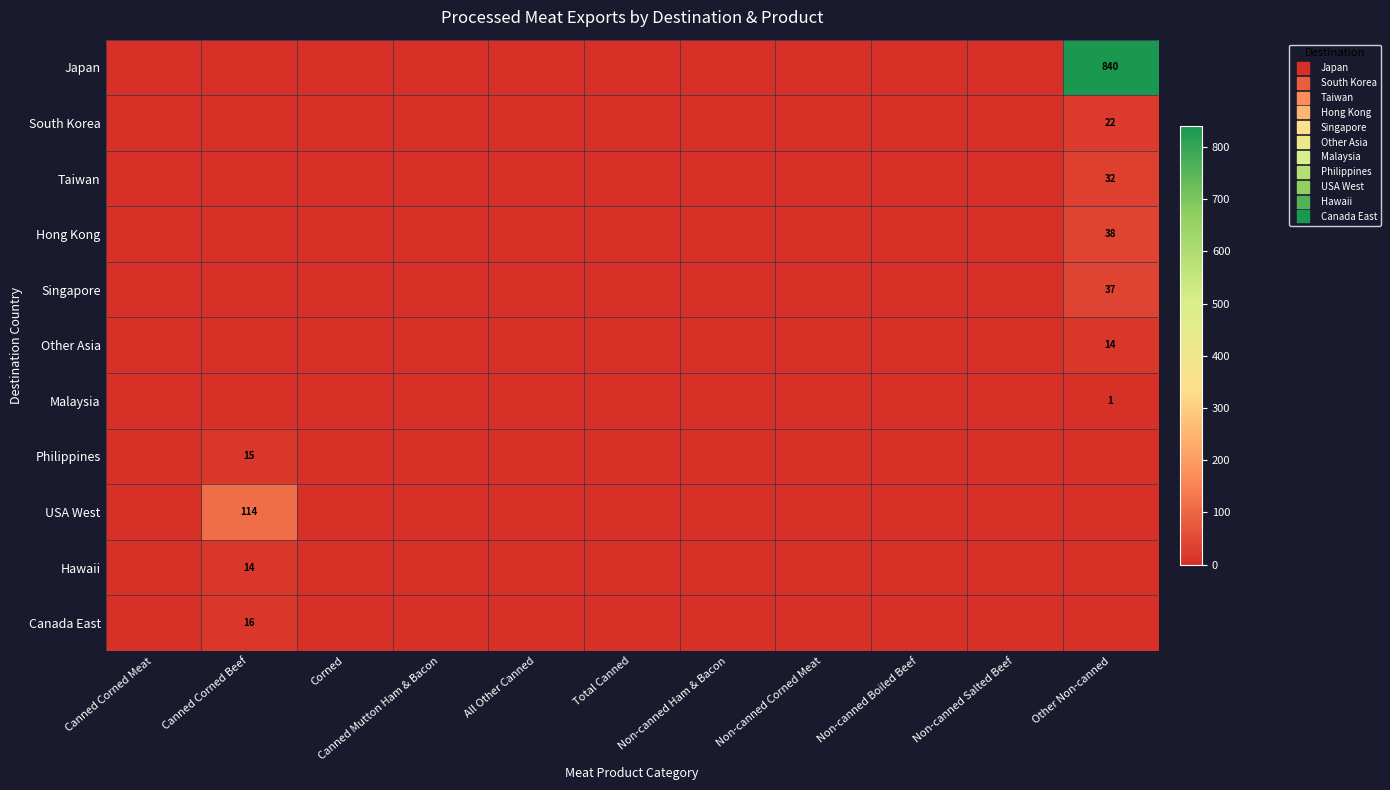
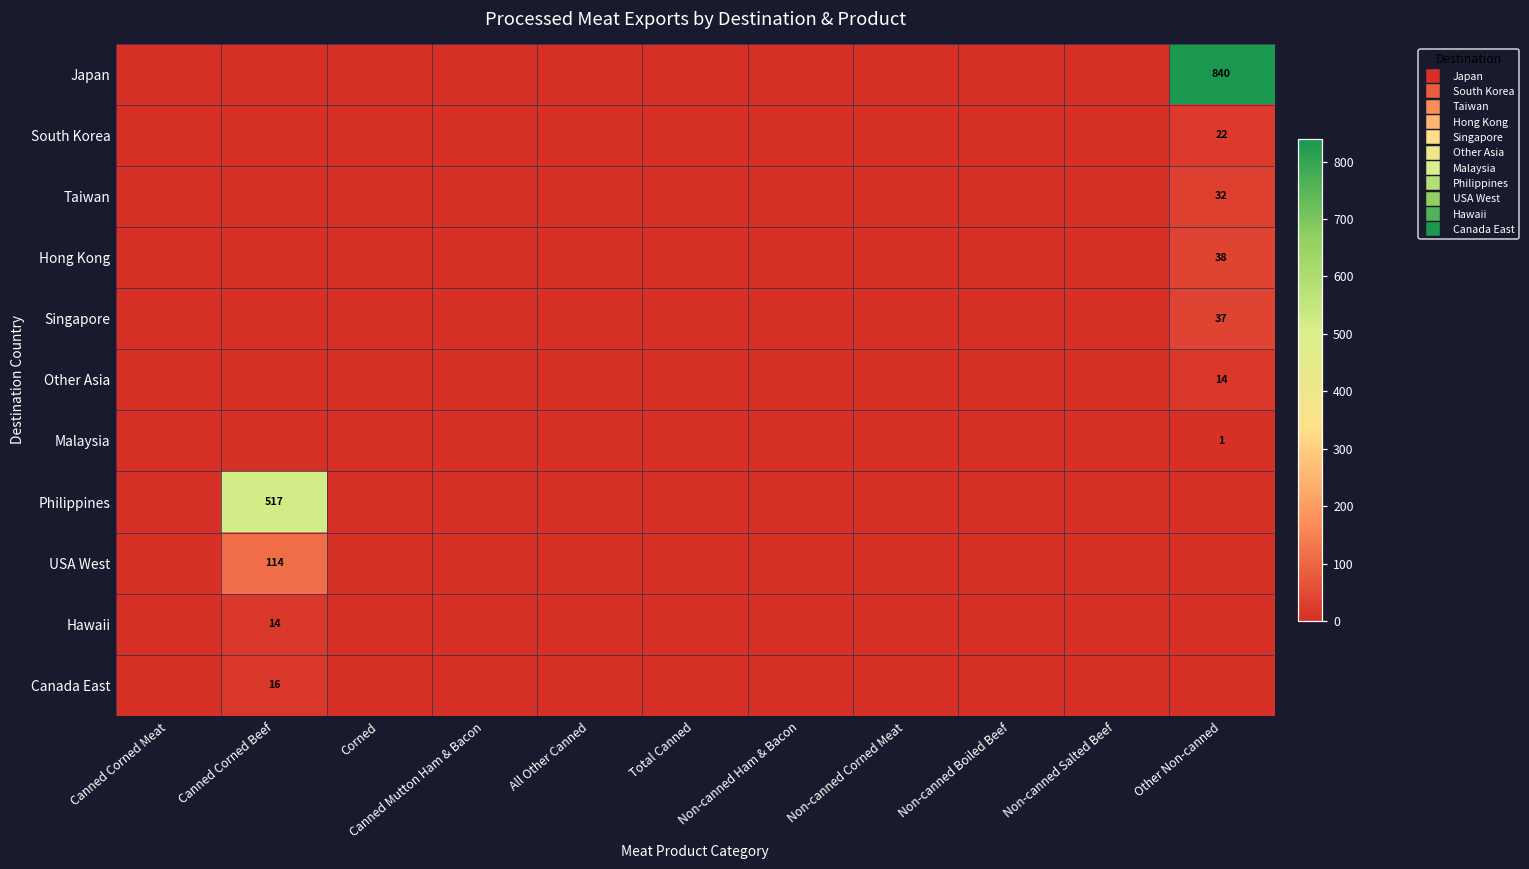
  {
    "Japan": {
      "Other Non-canned": 840
    },
    "South Korea": {
      "Other Non-canned": 22
    },
    "Taiwan": {
      "Other Non-canned": 32
    },
    "Hong Kong": {
      "Other Non-canned": 38
    },
    "Singapore": {
      "Other Non-canned": 37
    },
    "Other Asia": {
      "Other Non-canned": 14
    },
    "Malaysia": {
      "Other Non-canned": 1
    },
    "Philippines": {
-     "Canned Corned Beef": 15
+     "Canned Corned Beef": 517
    },
    "USA West": {
      "Canned Corned Beef": 114
    },
    "Hawaii": {
      "Canned Corned Beef": 14
    },
    "Canada East": {
      "Canned Corned Beef": 16
    }
  }
